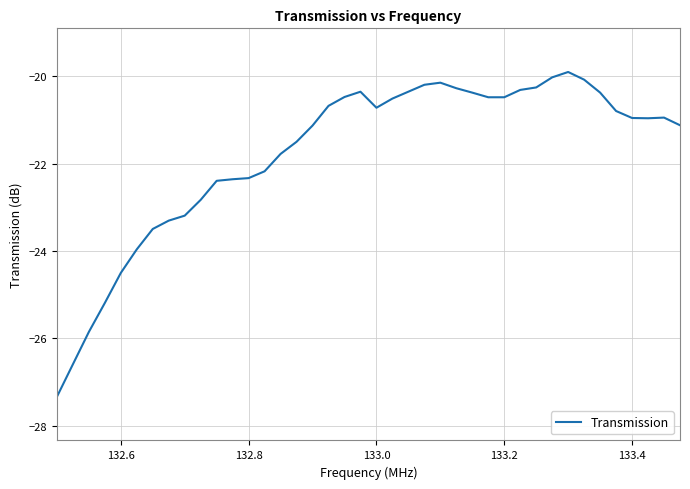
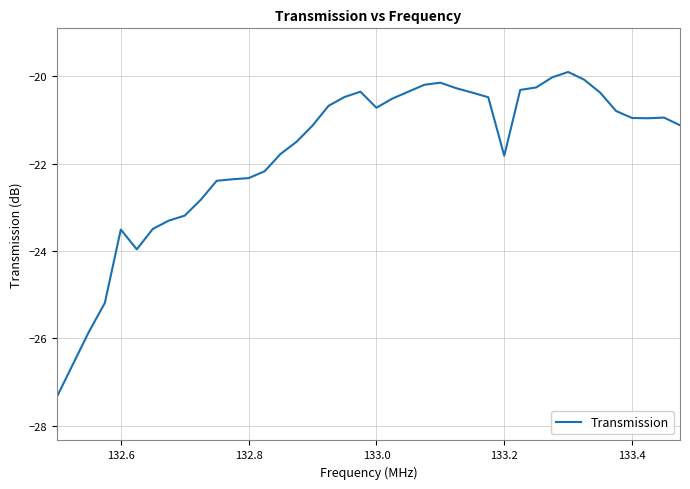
  {
-   "132.6": -24.5,
+   "132.6": -23.5,
    "132.8": -22.3,
    "133.0": -20.7,
-   "133.2": -20.5,
+   "133.2": -21.8,
    "133.4": -21.0
  }
